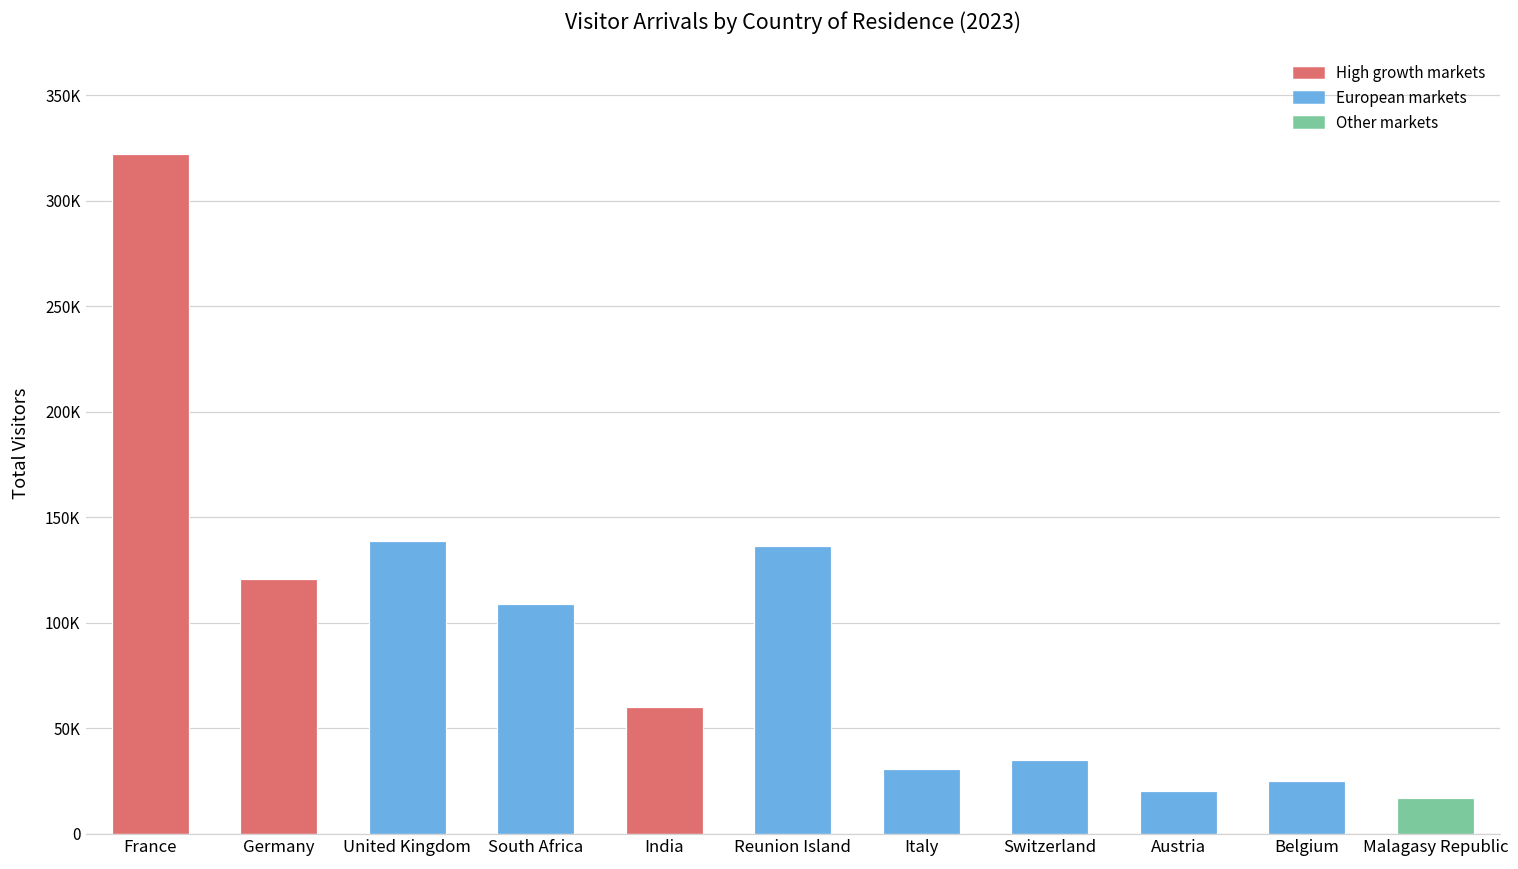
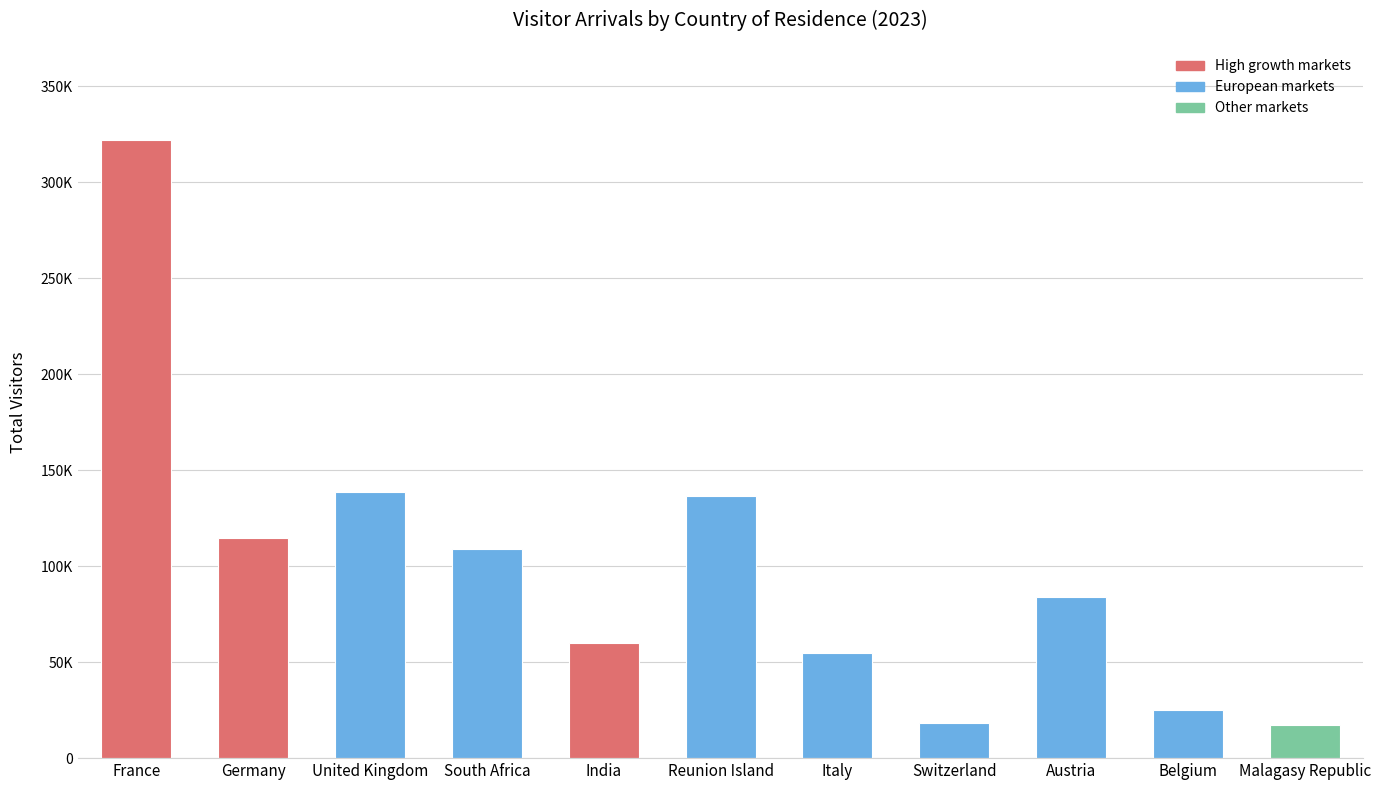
  {
    "France": 322000,
-   "Germany": 121000,
+   "Germany": 115000,
    "United Kingdom": 139000,
    "South Africa": 109000,
    "India": 60000,
    "Reunion Island": 136000,
-   "Italy": 31000,
-   "Switzerland": 35000,
-   "Austria": 20000,
+   "Italy": 55000,
+   "Switzerland": 18000,
+   "Austria": 84000,
    "Belgium": 25000,
    "Malagasy Republic": 17000
  }
